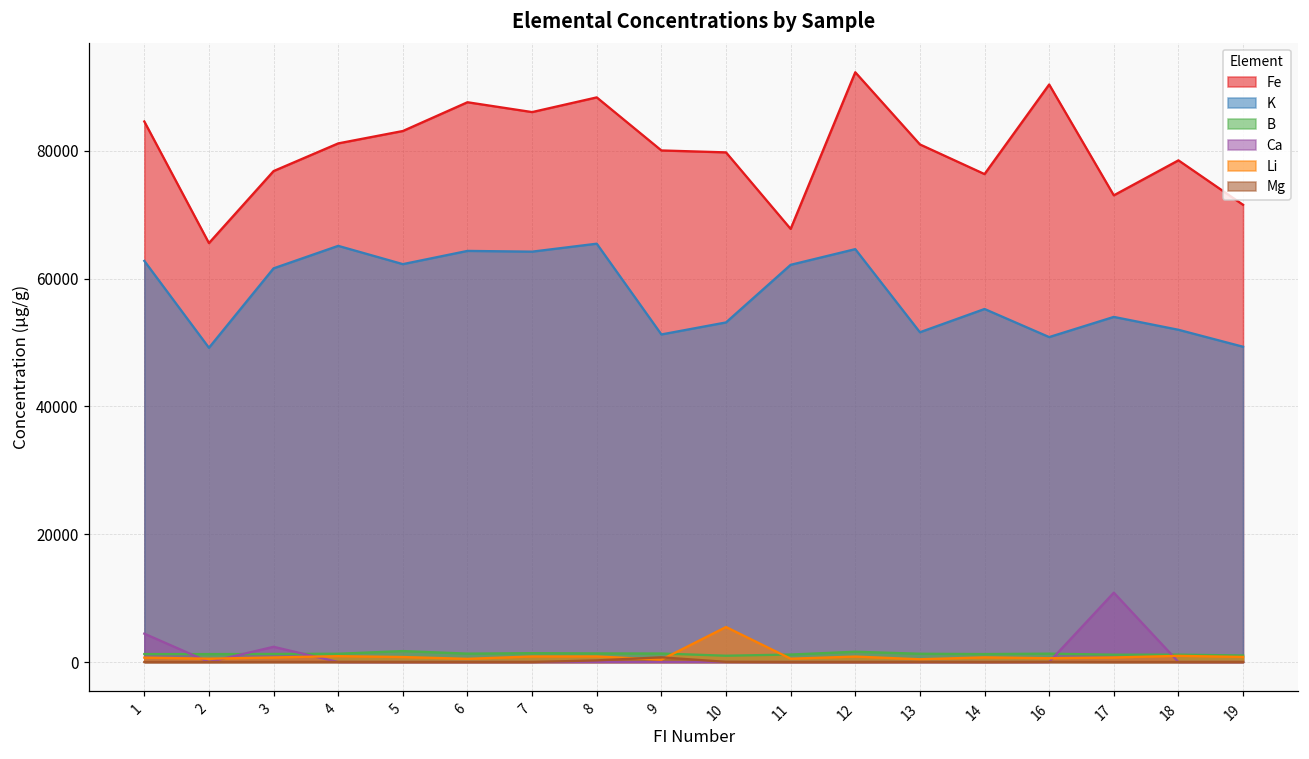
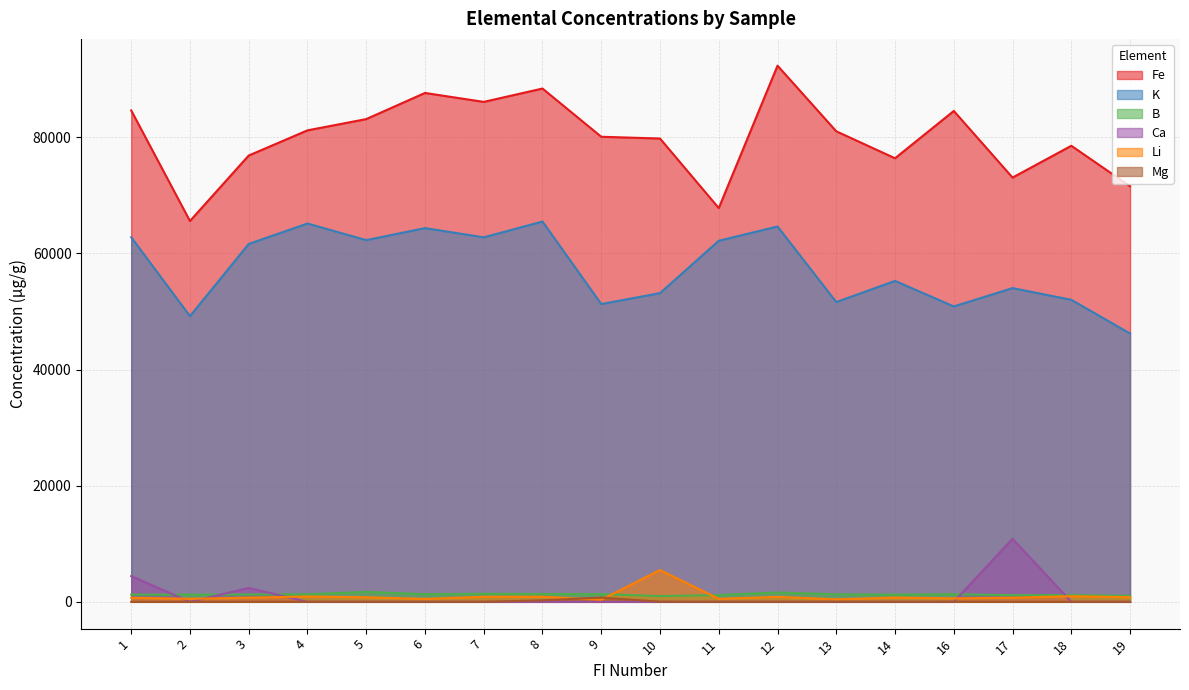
  {
    "Fe": {
      "1": 85000,
      "2": 66000,
      "3": 77000,
      "4": 81000,
      "5": 83000,
      "6": 88000,
      "7": 86000,
      "8": 88000,
      "9": 80000,
      "10": 80000,
      "11": 68000,
      "12": 92000,
      "13": 81000,
      "14": 76000,
-     "16": 90000,
+     "16": 85000,
      "17": 73000,
      "18": 79000,
      "19": 72000
    },
    "K": {
      "1": 63000,
      "2": 49000,
      "3": 62000,
      "4": 65000,
      "5": 62000,
      "6": 64000,
-     "7": 64000,
+     "7": 63000,
      "8": 65000,
      "9": 51000,
      "10": 53000,
      "11": 62000,
      "12": 65000,
      "13": 52000,
      "14": 55000,
      "16": 51000,
      "17": 54000,
      "18": 52000,
-     "19": 49000
+     "19": 46000
    },
    "B": {
      "1": 1000,
      "2": 1000,
      "3": 1000,
      "5": 2000,
      "6": 1000,
      "7": 1000,
      "8": 1000,
      "9": 1000,
      "10": 1000,
      "11": 1000,
      "12": 2000,
      "13": 1000,
      "14": 1000,
      "16": 1000
    },
    "Ca": {
      "1": 4000,
      "3": 2000,
      "17": 11000
    },
    "Li": {
      "1": 1000,
      "2": 1000,
      "3": 1000,
      "5": 1000,
      "6": 1000,
      "7": 1000,
      "8": 1000,
      "10": 5000,
      "11": 1000,
      "12": 1000,
      "14": 1000,
      "16": 1000
    },
    "Mg": {
      "1": 0,
      "3": 0,
      "17": 0
    }
  }
